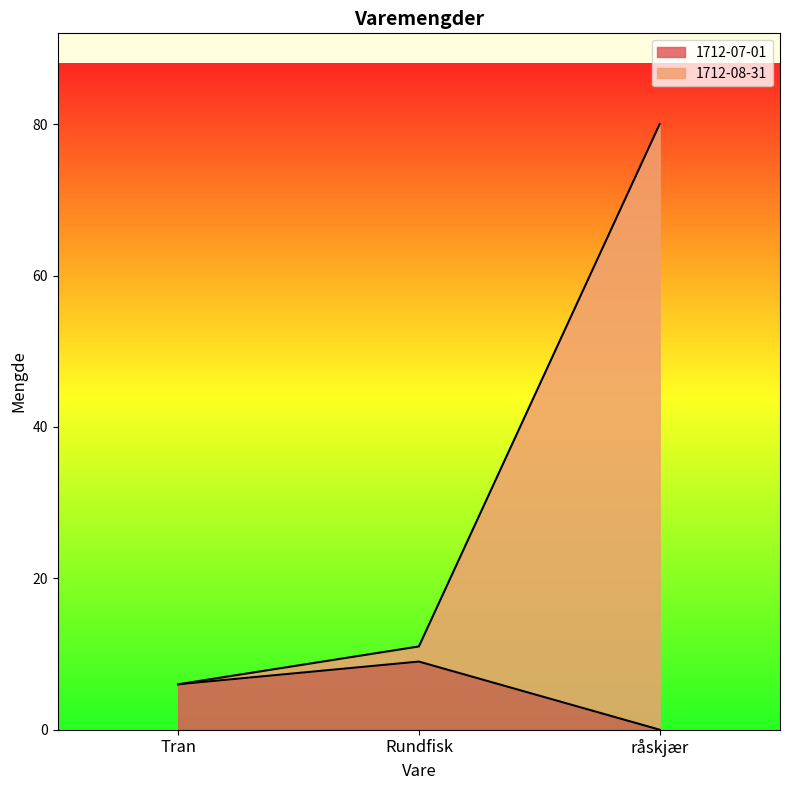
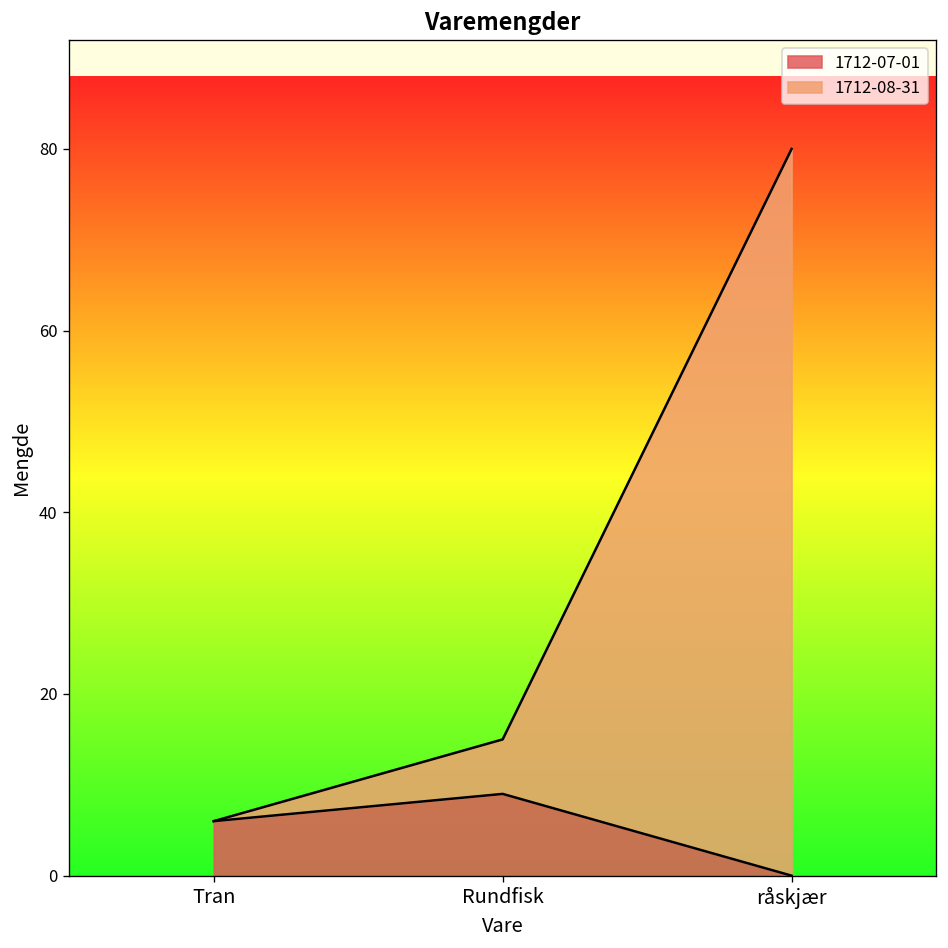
  {
    "1712-07-01": {
      "Rundfisk": 9,
      "råskjær": 0
    },
    "1712-08-31": {
-     "Rundfisk": 2,
+     "Rundfisk": 6,
      "råskjær": 80
    }
  }
